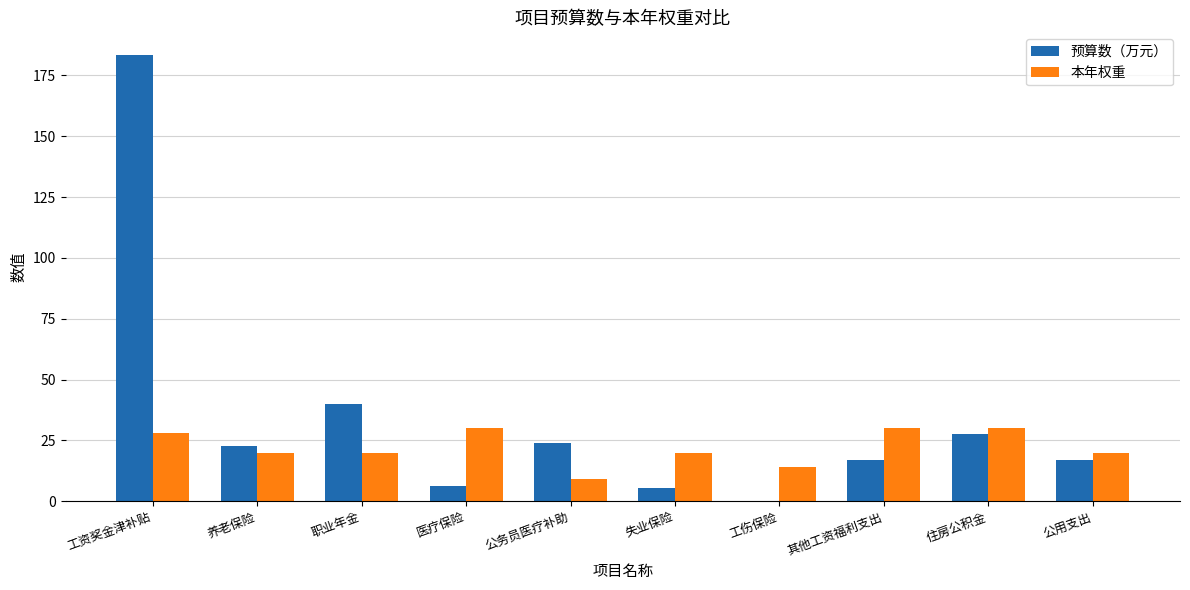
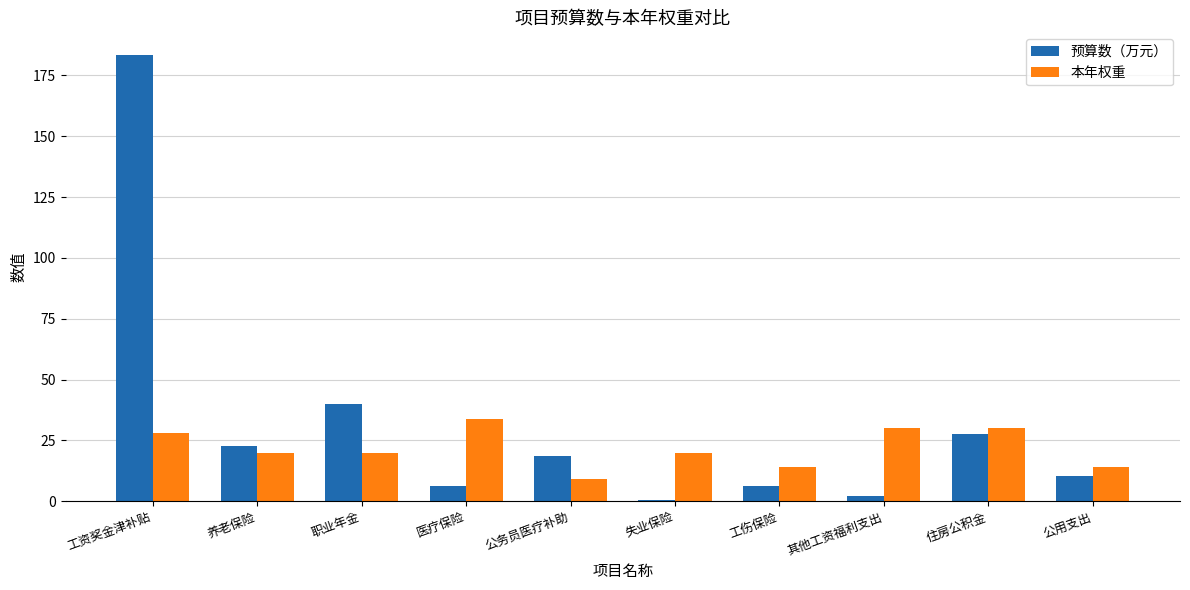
  {
    "预算数（万元）": {
      "工资奖金津补贴": 184,
      "养老保险": 23,
      "职业年金": 40,
      "医疗保险": 6,
-     "公务员医疗补助": 24,
-     "失业保险": 5,
-     "工伤保险": 0,
-     "其他工资福利支出": 17,
+     "公务员医疗补助": 19,
+     "失业保险": 1,
+     "工伤保险": 6,
+     "其他工资福利支出": 2,
      "住房公积金": 28,
-     "公用支出": 17
+     "公用支出": 10
    },
    "本年权重": {
      "工资奖金津补贴": 28,
      "养老保险": 20,
      "职业年金": 20,
-     "医疗保险": 30,
+     "医疗保险": 34,
      "公务员医疗补助": 9,
      "失业保险": 20,
      "工伤保险": 14,
      "其他工资福利支出": 30,
      "住房公积金": 30,
-     "公用支出": 20
+     "公用支出": 14
    }
  }
